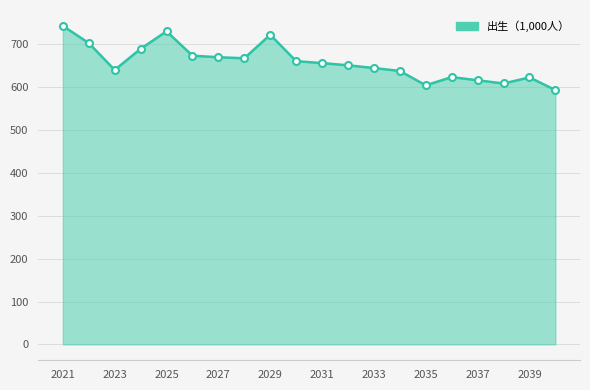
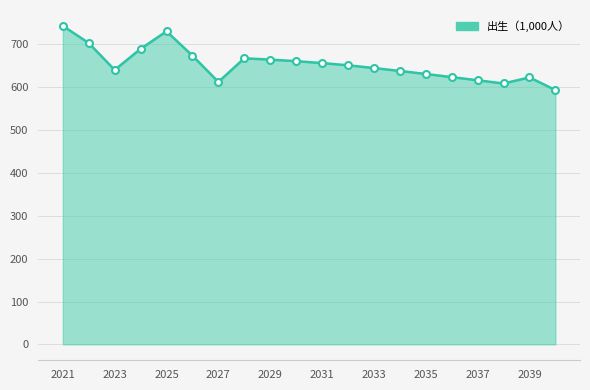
  {
    "2021": 740,
    "2023": 640,
    "2025": 730,
-   "2027": 670,
-   "2029": 720,
+   "2027": 610,
+   "2029": 660,
    "2031": 660,
    "2033": 640,
-   "2035": 600,
+   "2035": 630,
    "2037": 620,
    "2039": 620
  }
